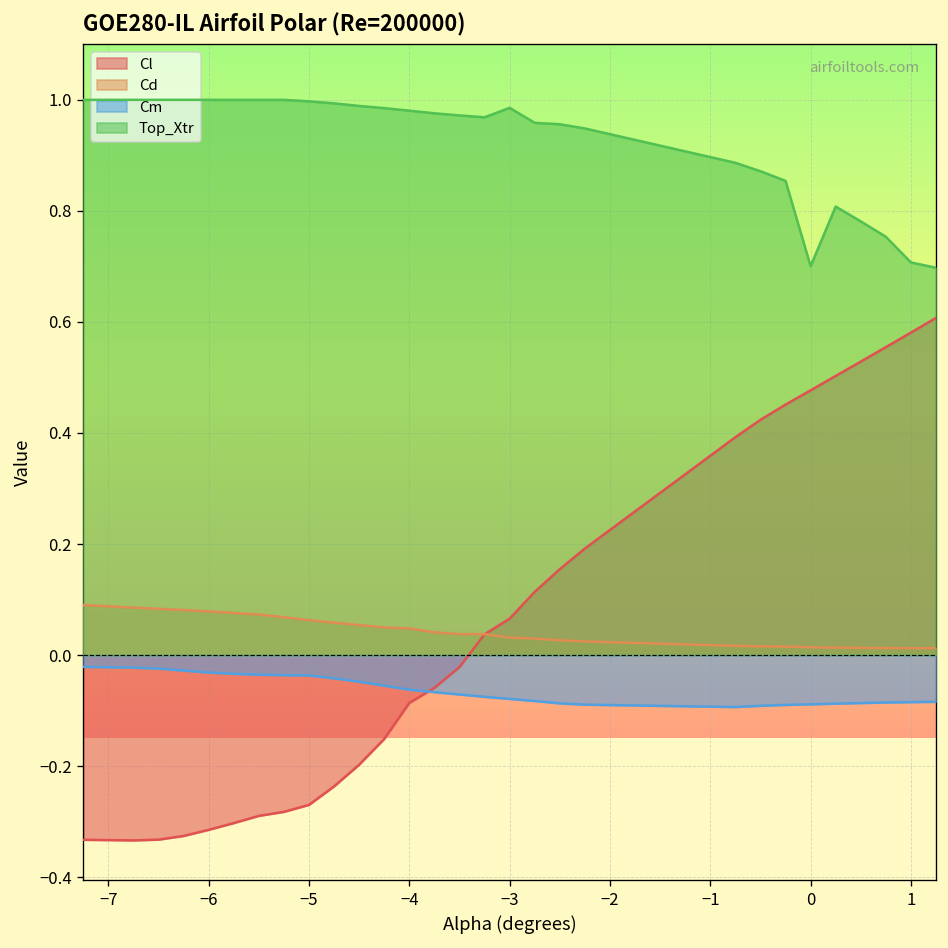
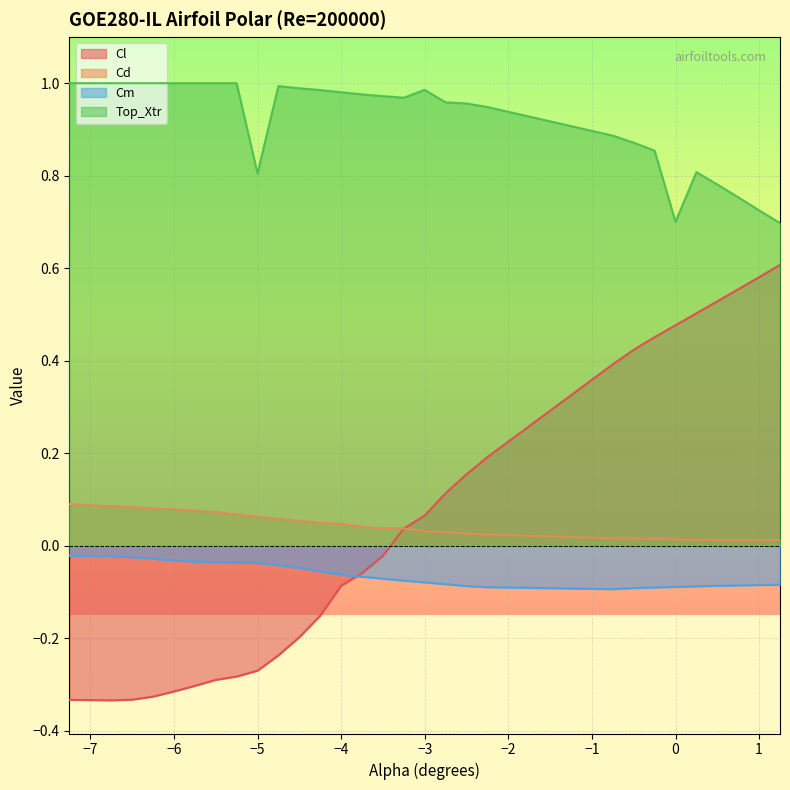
  {
    "Top_Xtr": {
      "−6": 1.00,
-     "−5": 1.00,
+     "−5": 0.80,
      "−4": 0.98,
      "−3": 0.99,
      "0": 0.70,
-     "1": 0.71
+     "1": 0.73
    }
  }
